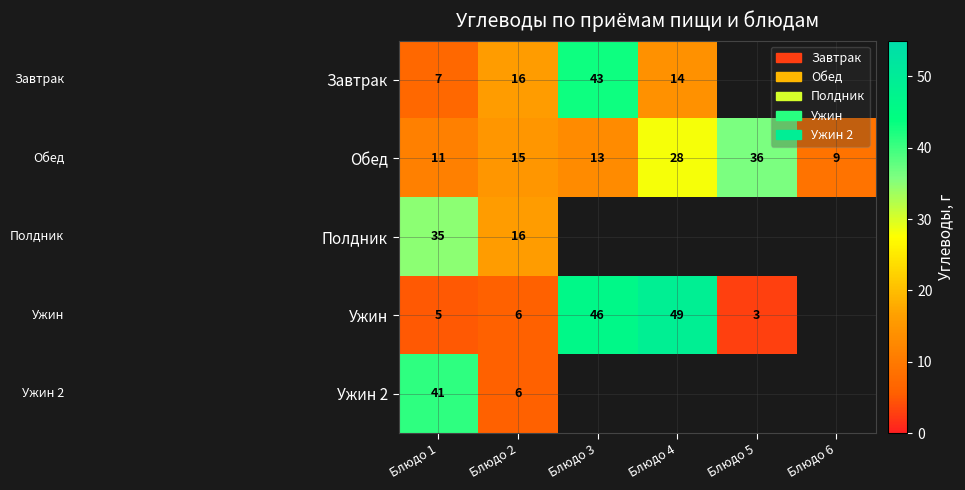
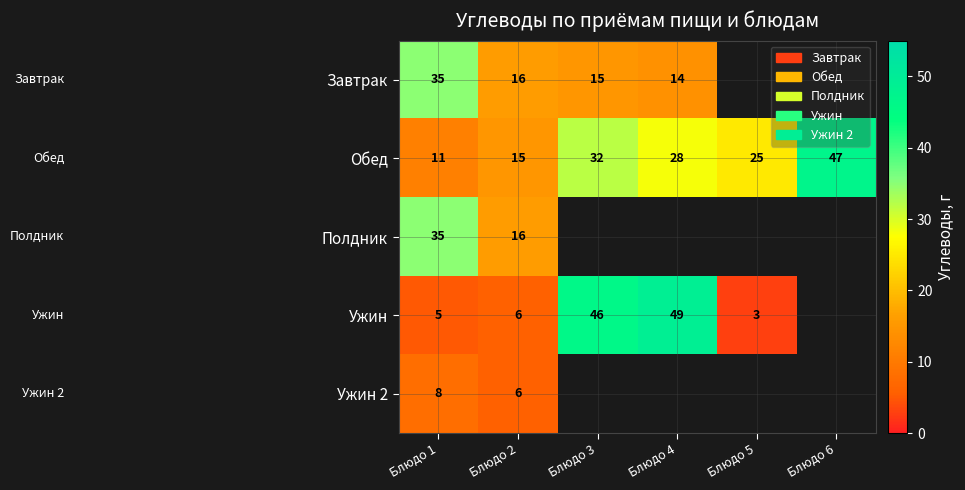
  {
    "Завтрак": {
-     "Блюдо 1": 7,
+     "Блюдо 1": 35,
      "Блюдо 2": 16,
-     "Блюдо 3": 43,
+     "Блюдо 3": 15,
      "Блюдо 4": 14
    },
    "Обед": {
      "Блюдо 1": 11,
      "Блюдо 2": 15,
-     "Блюдо 3": 13,
+     "Блюдо 3": 32,
      "Блюдо 4": 28,
-     "Блюдо 5": 36,
-     "Блюдо 6": 9
+     "Блюдо 5": 25,
+     "Блюдо 6": 47
    },
    "Полдник": {
      "Блюдо 1": 35,
      "Блюдо 2": 16
    },
    "Ужин": {
      "Блюдо 1": 5,
      "Блюдо 2": 6,
      "Блюдо 3": 46,
      "Блюдо 4": 49,
      "Блюдо 5": 3
    },
    "Ужин 2": {
-     "Блюдо 1": 41,
+     "Блюдо 1": 8,
      "Блюдо 2": 6
    }
  }
